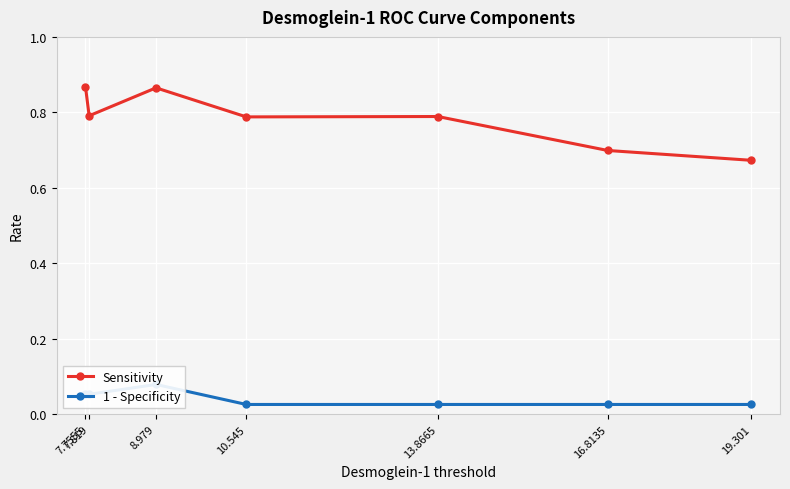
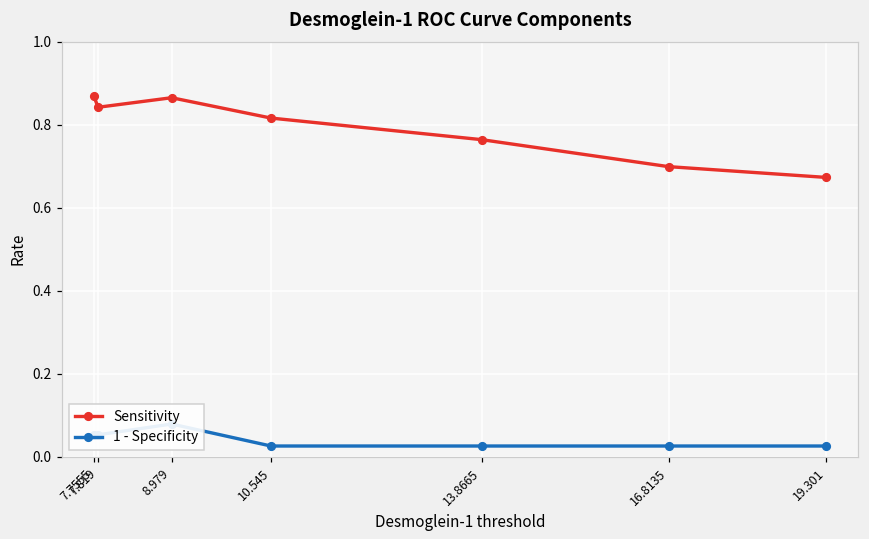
  {
    "Sensitivity": {
      "7.7555": 0.87,
-     "7.819": 0.79,
+     "7.819": 0.84,
      "8.979": 0.87,
-     "10.545": 0.79,
-     "13.8665": 0.79,
+     "10.545": 0.82,
+     "13.8665": 0.76,
      "16.8135": 0.70,
      "19.301": 0.67
    },
    "1 - Specificity": {
      "10.545": 0.03,
      "13.8665": 0.03,
      "16.8135": 0.03,
      "19.301": 0.03
    }
  }
